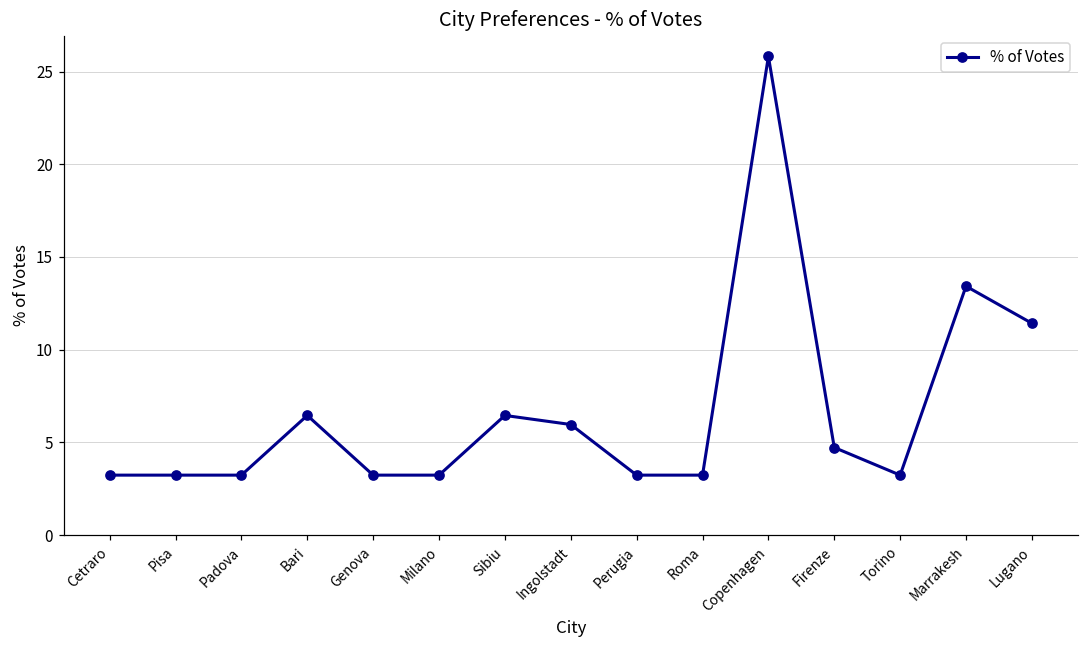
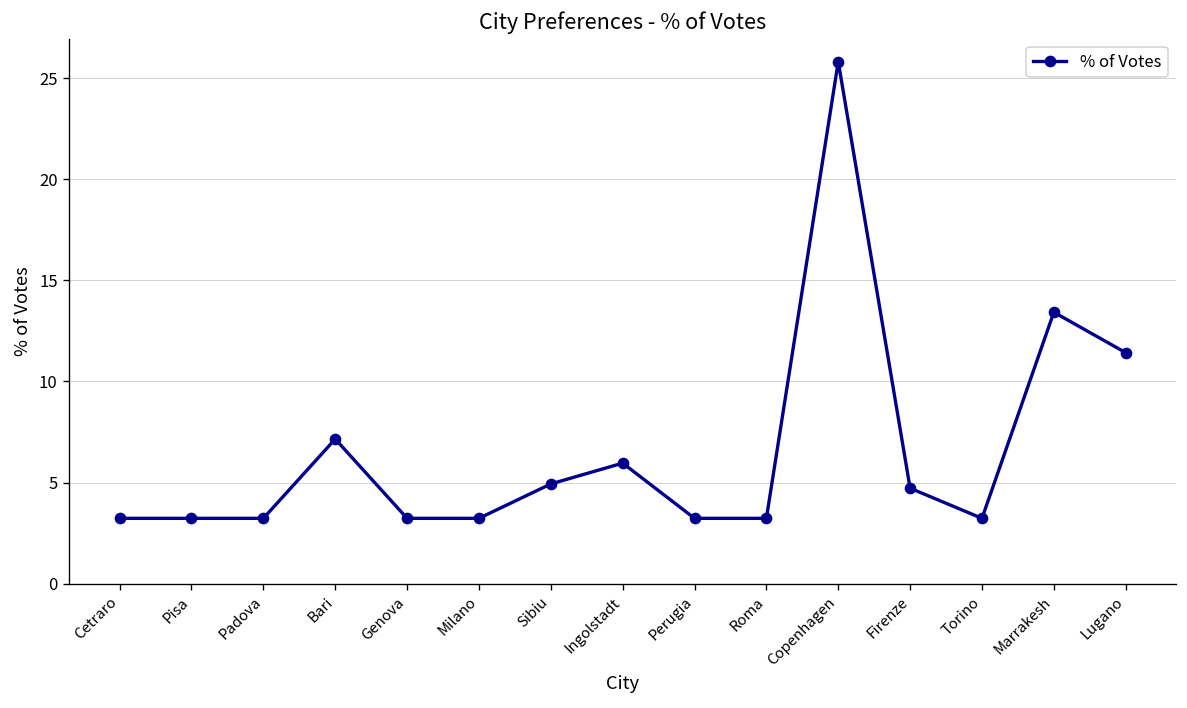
  {
    "Cetraro": 3.2,
    "Pisa": 3.2,
    "Padova": 3.2,
-   "Bari": 6.5,
+   "Bari": 7.2,
    "Genova": 3.2,
    "Milano": 3.2,
-   "Sibiu": 6.5,
+   "Sibiu": 4.9,
    "Ingolstadt": 6.0,
    "Perugia": 3.2,
    "Roma": 3.2,
    "Copenhagen": 25.8,
    "Firenze": 4.7,
    "Torino": 3.2,
    "Marrakesh": 13.4,
    "Lugano": 11.4
  }
